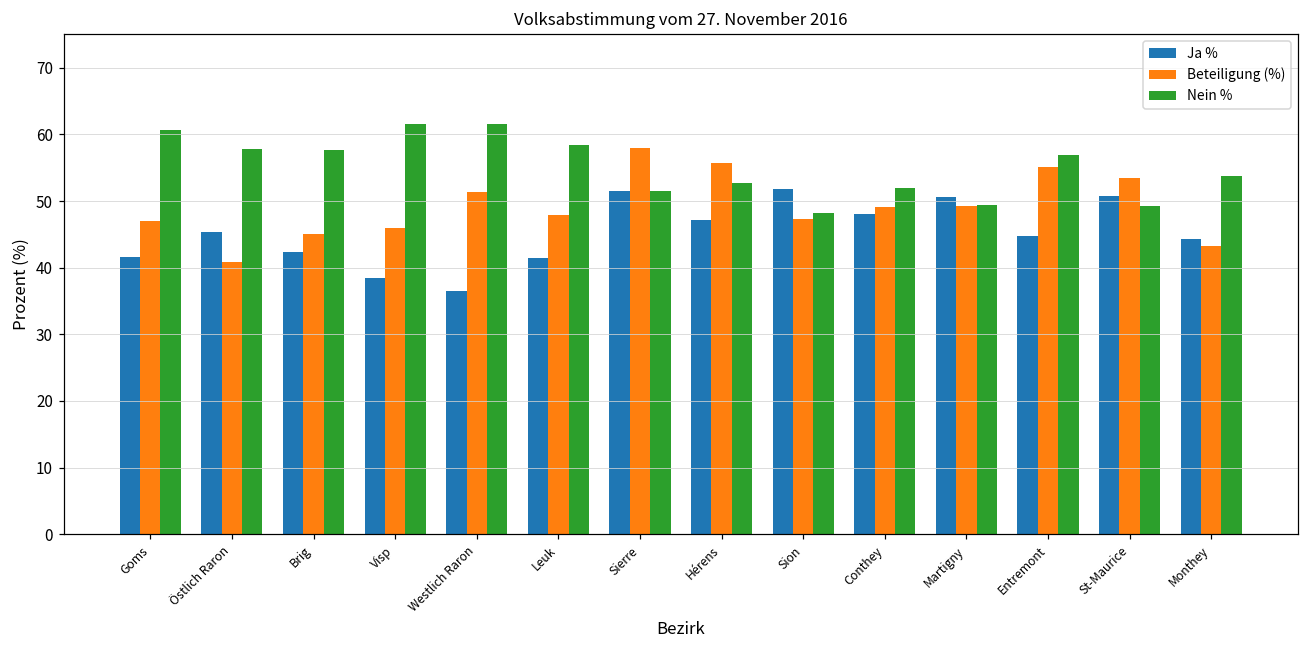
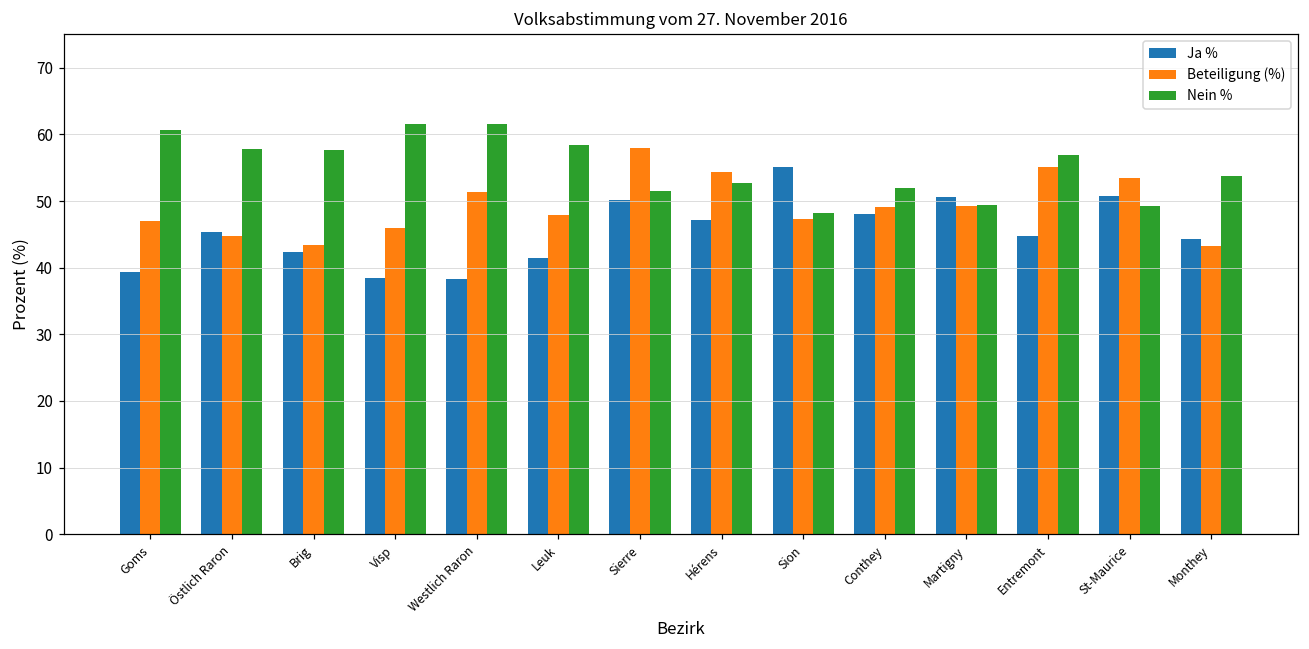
  {
    "Ja %": {
-     "Goms": 42,
+     "Goms": 39,
      "Östlich Raron": 45,
      "Brig": 42,
      "Visp": 38,
-     "Westlich Raron": 37,
+     "Westlich Raron": 38,
      "Leuk": 42,
-     "Sierre": 52,
+     "Sierre": 50,
      "Hérens": 47,
-     "Sion": 52,
+     "Sion": 55,
      "Conthey": 48,
      "Martigny": 51,
      "Entremont": 45,
      "St-Maurice": 51,
      "Monthey": 44
    },
    "Beteiligung (%)": {
      "Goms": 47,
-     "Östlich Raron": 41,
-     "Brig": 45,
+     "Östlich Raron": 45,
+     "Brig": 43,
      "Visp": 46,
      "Westlich Raron": 51,
      "Leuk": 48,
      "Sierre": 58,
-     "Hérens": 56,
+     "Hérens": 54,
      "Sion": 47,
      "Conthey": 49,
      "Martigny": 49,
      "Entremont": 55,
      "St-Maurice": 54,
      "Monthey": 43
    },
    "Nein %": {
      "Goms": 61,
      "Östlich Raron": 58,
      "Brig": 58,
      "Visp": 62,
      "Westlich Raron": 62,
      "Leuk": 58,
      "Sierre": 52,
      "Hérens": 53,
      "Sion": 48,
      "Conthey": 52,
      "Martigny": 49,
      "Entremont": 57,
      "St-Maurice": 49,
      "Monthey": 54
    }
  }
